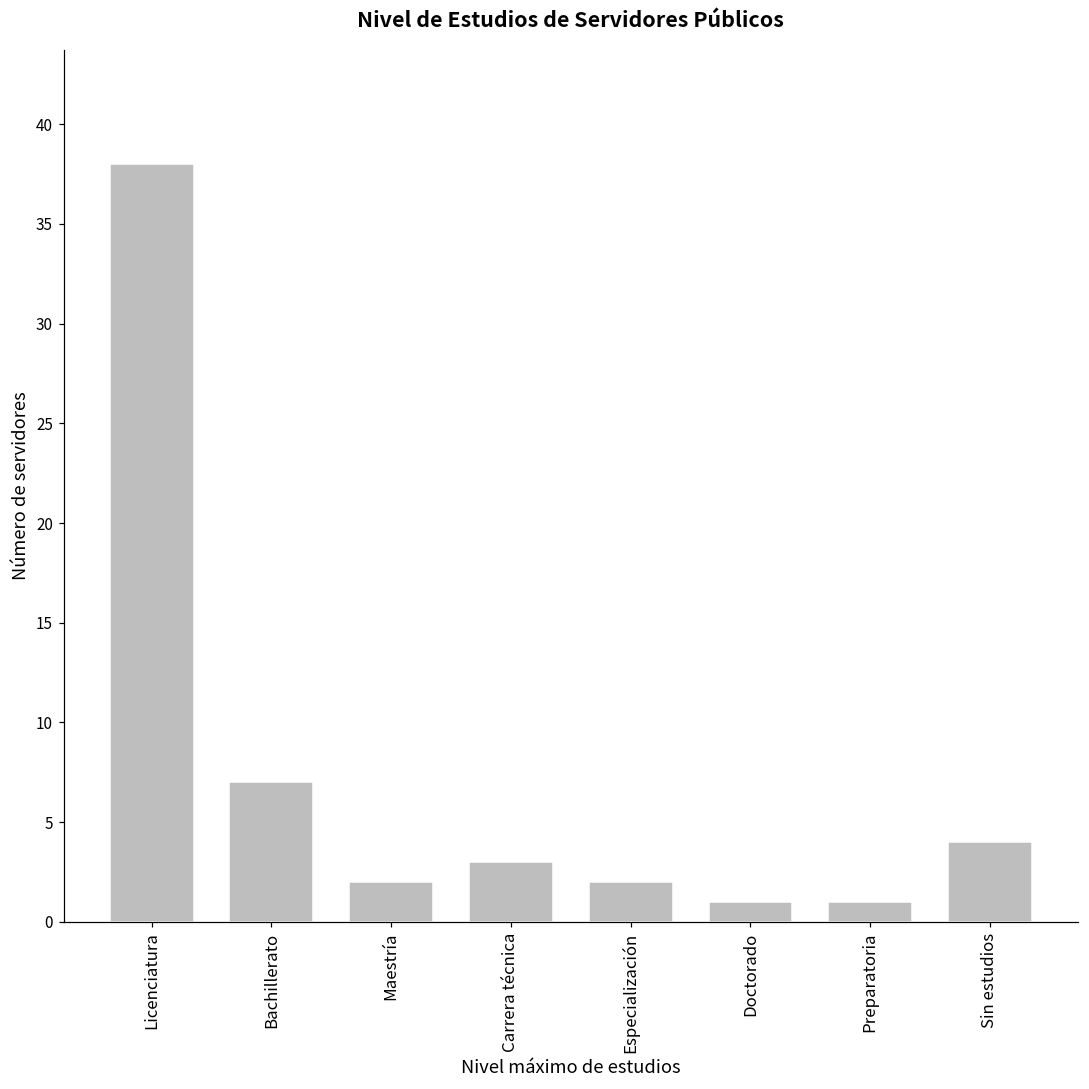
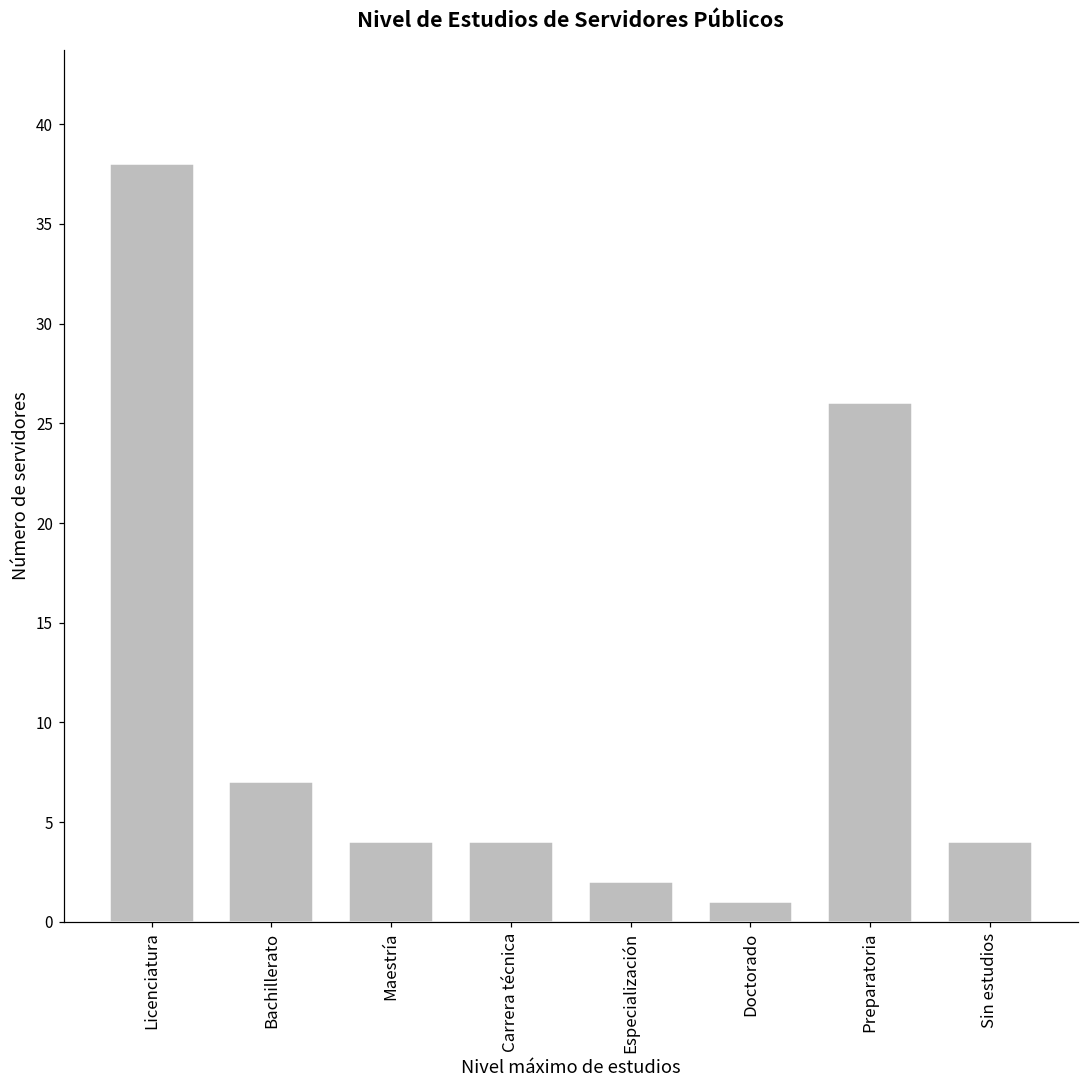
  {
    "Licenciatura": 38,
    "Bachillerato": 7,
-   "Maestría": 2,
-   "Carrera técnica": 3,
+   "Maestría": 4,
+   "Carrera técnica": 4,
    "Especialización": 2,
    "Doctorado": 1,
-   "Preparatoria": 1,
+   "Preparatoria": 26,
    "Sin estudios": 4
  }
